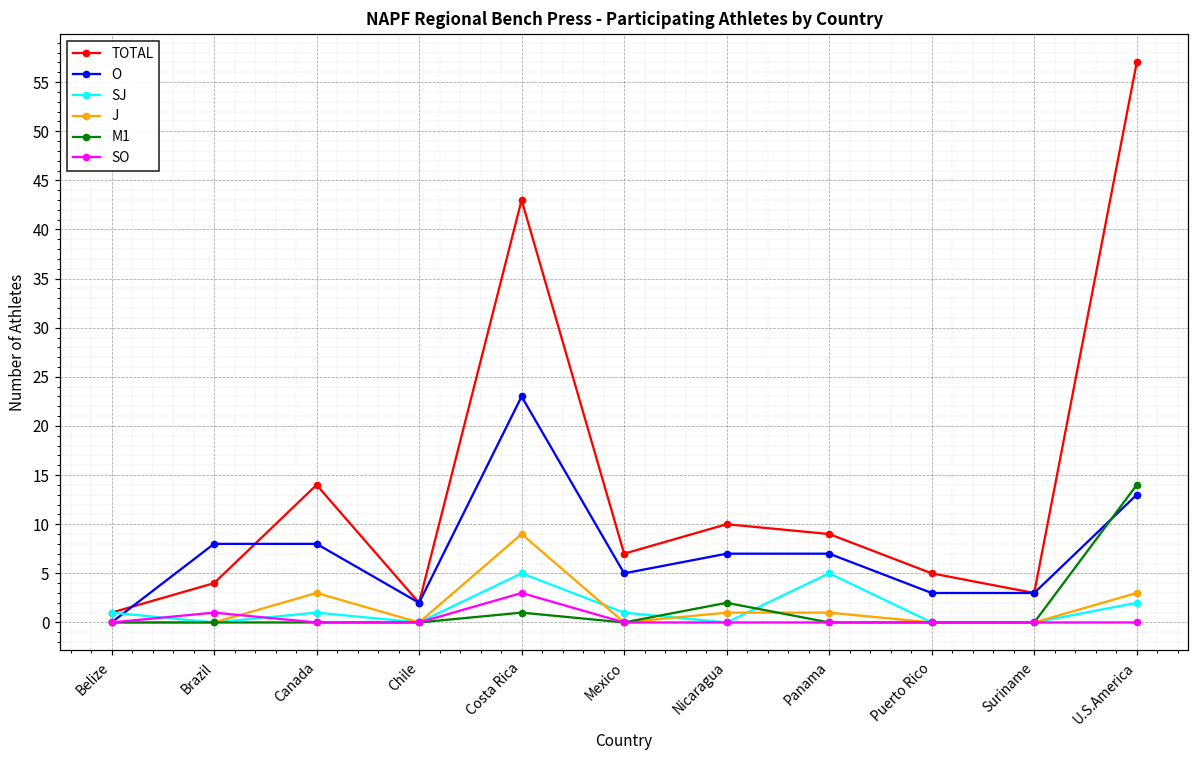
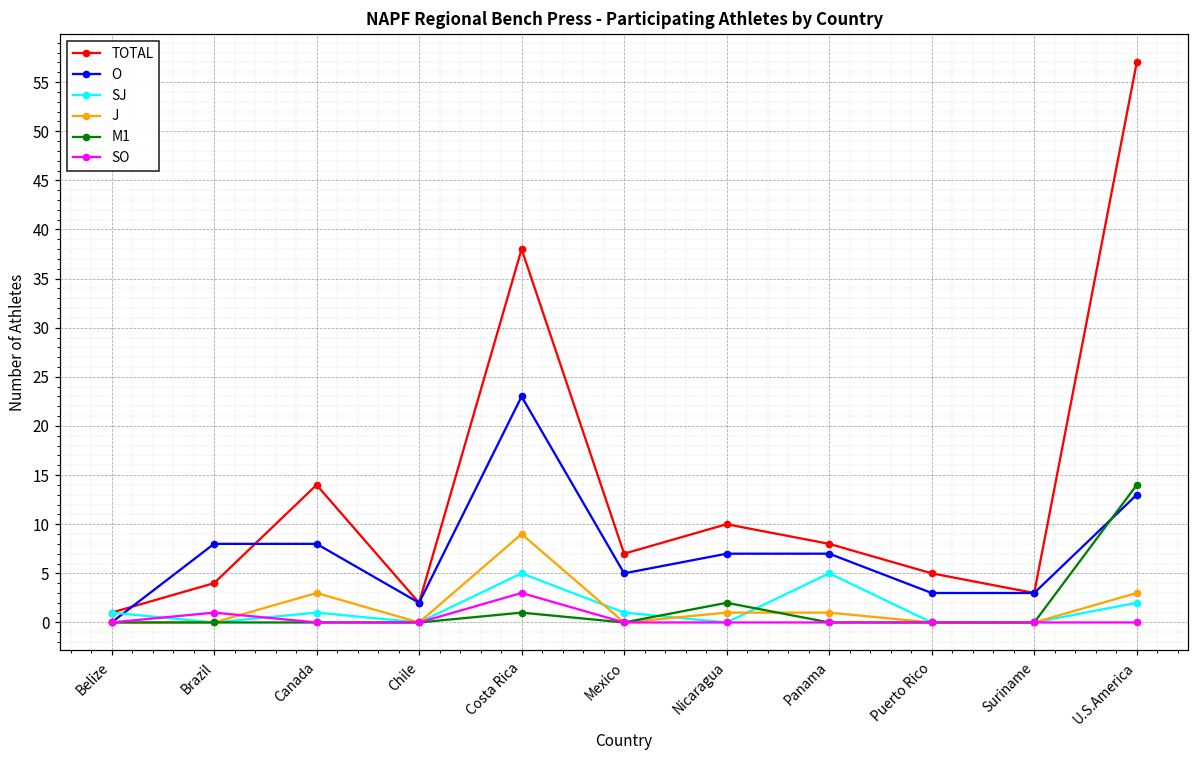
  {
    "TOTAL": {
      "Brazil": 4,
      "Canada": 14,
-     "Costa Rica": 43,
+     "Costa Rica": 38,
      "Mexico": 7,
      "Nicaragua": 10,
-     "Panama": 9,
+     "Panama": 8,
      "Puerto Rico": 5,
      "U.S.America": 57
    },
    "O": {
      "Brazil": 8,
      "Canada": 8,
      "Costa Rica": 23,
      "Mexico": 5,
      "Nicaragua": 7,
      "Panama": 7,
      "Puerto Rico": 3,
      "U.S.America": 13
    },
    "SJ": {
      "Canada": 1,
      "Costa Rica": 5,
      "Mexico": 1,
      "Panama": 5,
      "U.S.America": 2
    },
    "J": {
      "Canada": 3,
      "Costa Rica": 9,
      "Nicaragua": 1,
      "Panama": 1,
      "U.S.America": 3
    },
    "M1": {
      "Costa Rica": 1,
      "Nicaragua": 2,
      "U.S.America": 14
    },
    "SO": {
      "Brazil": 1,
      "Costa Rica": 3,
      "U.S.America": 0
    }
  }
